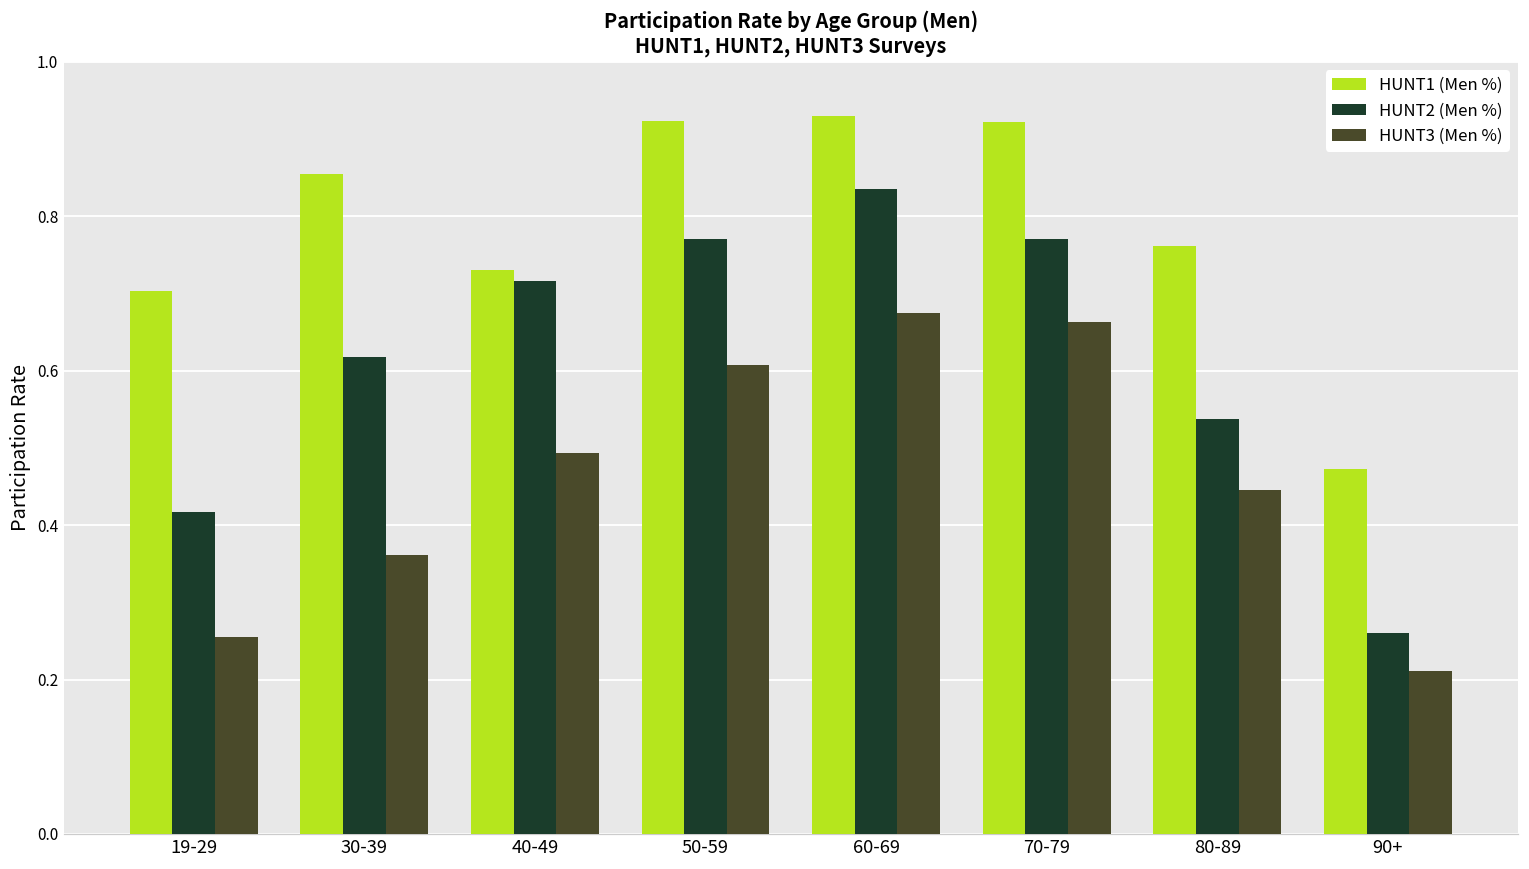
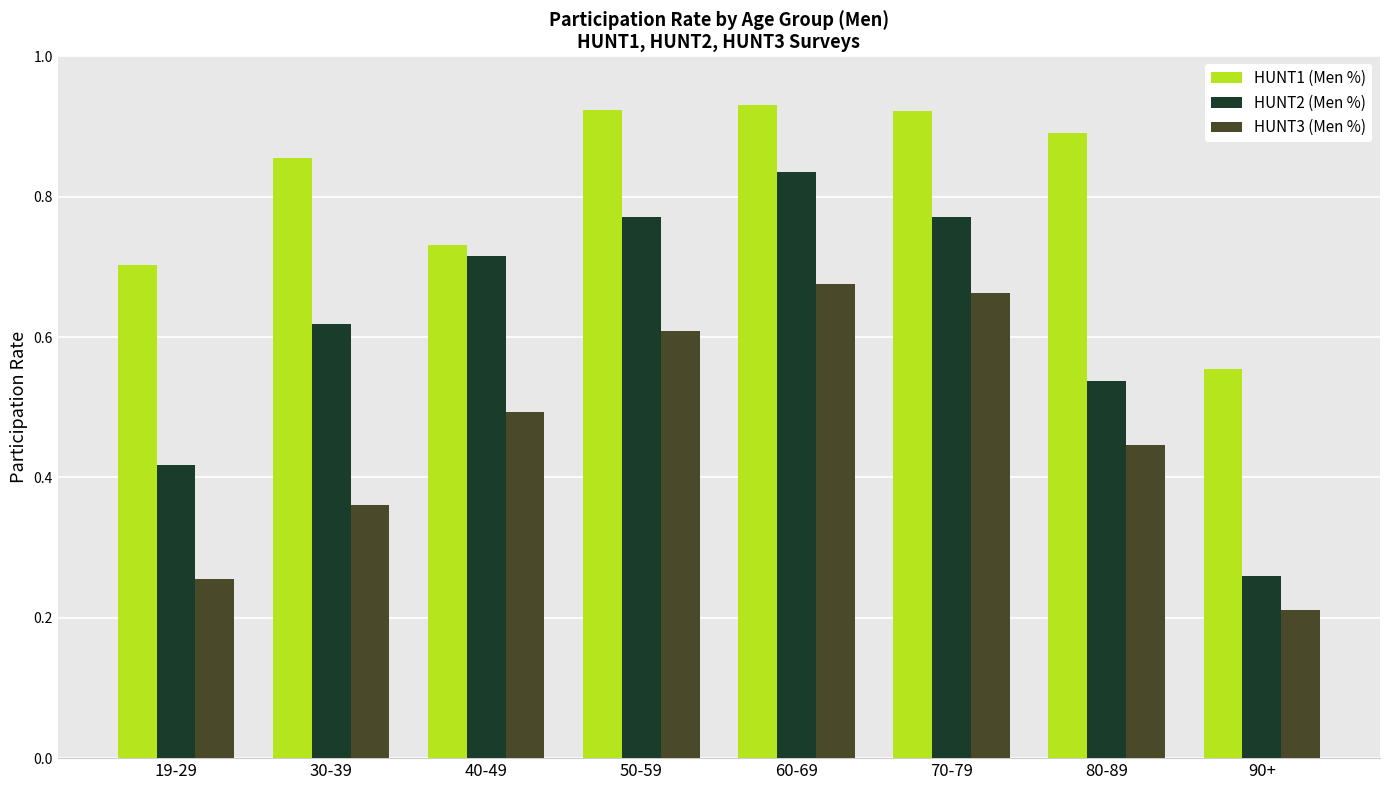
  {
    "HUNT1 (Men %)": {
      "19-29": 0.70,
      "30-39": 0.86,
      "40-49": 0.73,
      "50-59": 0.92,
      "60-69": 0.93,
      "70-79": 0.92,
-     "80-89": 0.76,
-     "90+": 0.47
+     "80-89": 0.89,
+     "90+": 0.56
    }
  }
